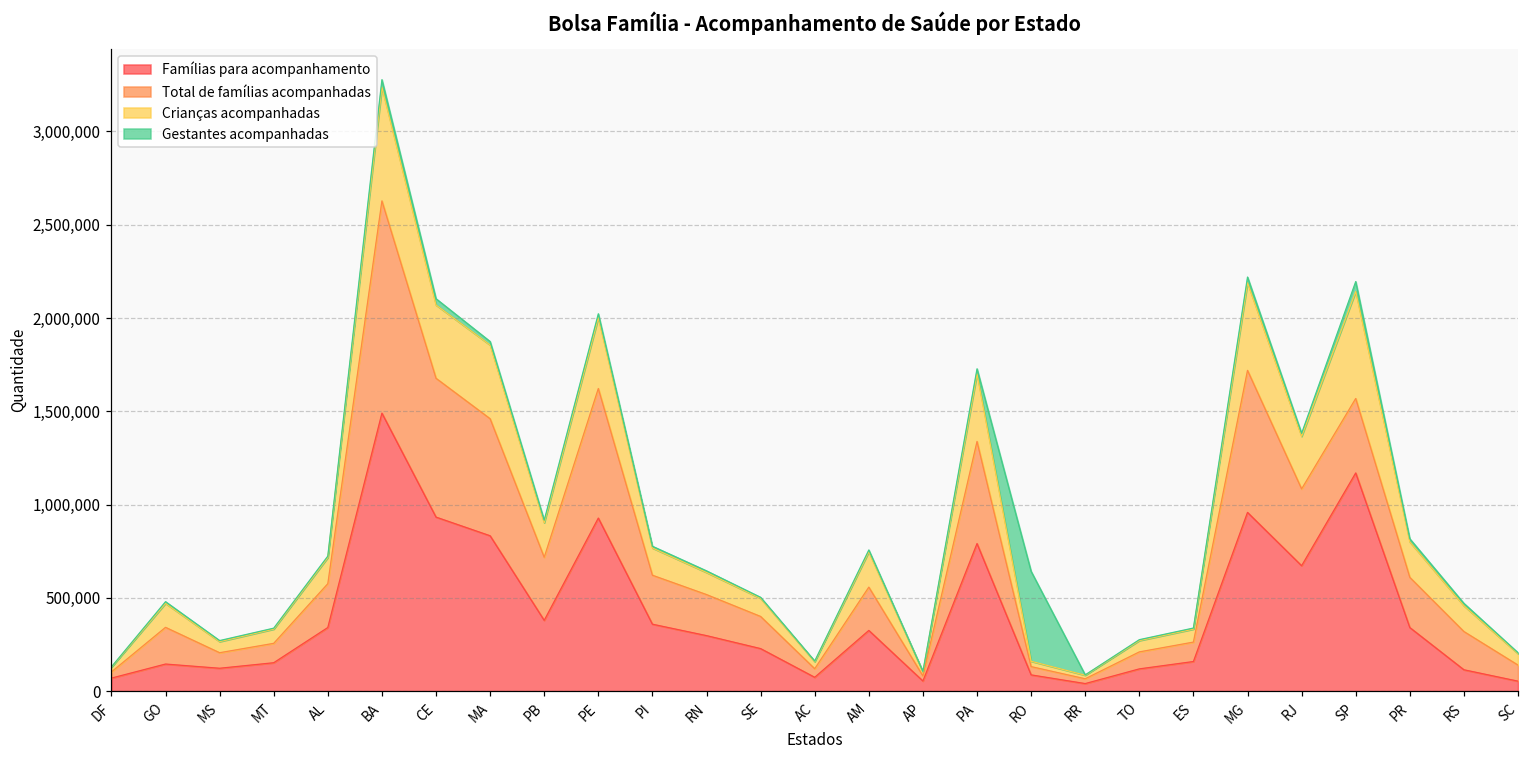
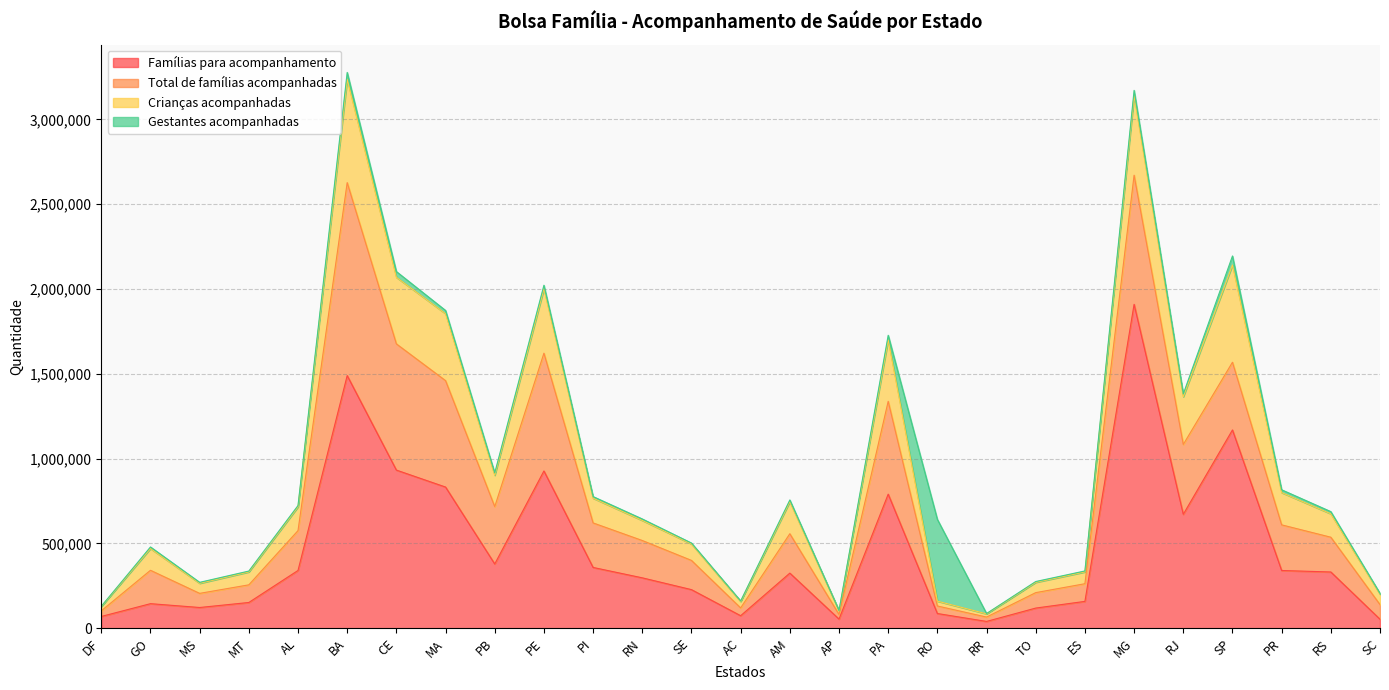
  {
    "Famílias para acompanhamento": {
      "DF": "70,000",
      "GO": "150,000",
      "MS": "120,000",
      "MT": "150,000",
      "AL": "340,000",
      "BA": "1,490,000",
      "CE": "930,000",
      "MA": "830,000",
      "PB": "380,000",
      "PE": "930,000",
      "PI": "360,000",
      "RN": "300,000",
      "SE": "230,000",
      "AC": "70,000",
      "AM": "330,000",
      "AP": "50,000",
      "PA": "790,000",
      "RO": "90,000",
      "RR": "40,000",
      "TO": "120,000",
      "ES": "160,000",
-     "MG": "960,000",
+     "MG": "1,910,000",
      "RJ": "670,000",
      "SP": "1,170,000",
      "PR": "340,000",
-     "RS": "110,000",
+     "RS": "330,000",
      "SC": "50,000"
    },
    "Total de famílias acompanhadas": {
      "DF": "30,000",
      "GO": "200,000",
      "MS": "80,000",
      "MT": "100,000",
      "AL": "230,000",
      "BA": "1,140,000",
      "CE": "740,000",
      "MA": "630,000",
      "PB": "340,000",
      "PE": "690,000",
      "PI": "260,000",
      "RN": "220,000",
      "SE": "170,000",
      "AC": "50,000",
      "AM": "230,000",
      "AP": "30,000",
      "PA": "550,000",
      "RO": "40,000",
      "RR": "30,000",
      "TO": "90,000",
      "ES": "100,000",
      "MG": "760,000",
      "RJ": "410,000",
      "SP": "400,000",
      "PR": "270,000",
      "RS": "200,000",
      "SC": "90,000"
    },
    "Crianças acompanhadas": {
      "BA": "610,000",
      "CE": "390,000",
      "MA": "390,000",
      "PE": "380,000",
      "PA": "360,000",
      "RO": "30,000",
      "MG": "470,000",
      "RJ": "280,000",
      "SP": "570,000",
      "PR": "190,000"
    },
    "Gestantes acompanhadas": {
      "BA": "40,000",
      "CE": "30,000",
      "MA": "20,000",
      "PE": "20,000",
      "PA": "30,000",
      "RO": "480,000",
      "MG": "30,000",
      "RJ": "20,000",
      "SP": "50,000",
      "PR": "20,000"
    }
  }
